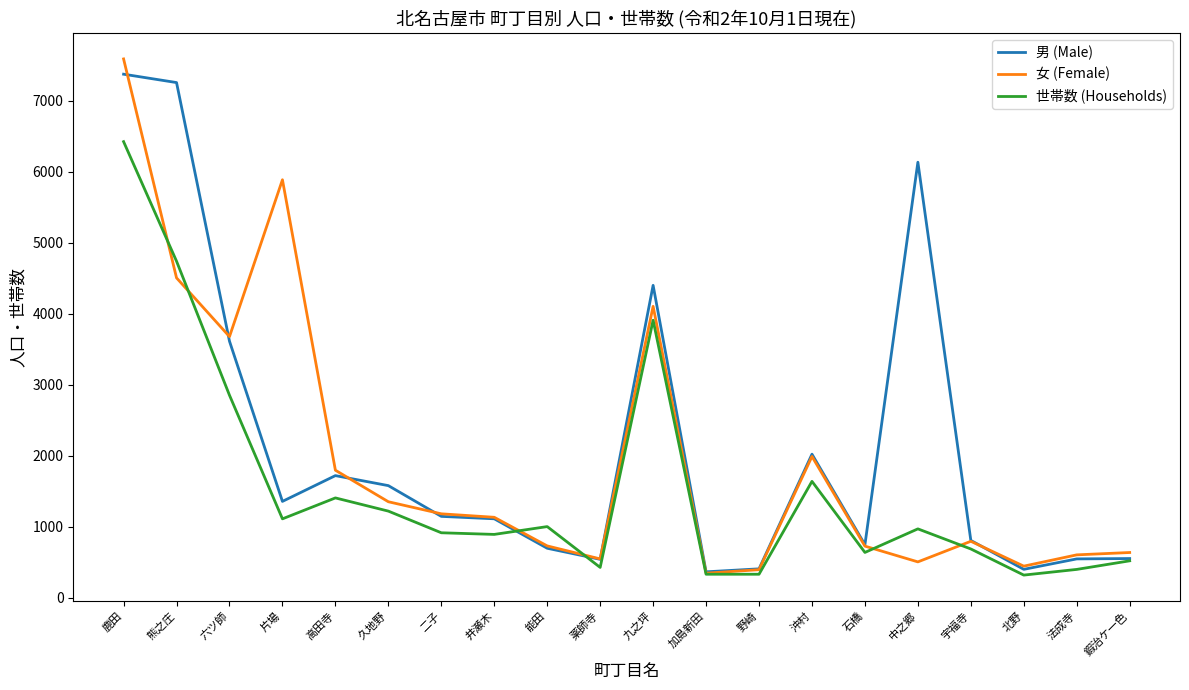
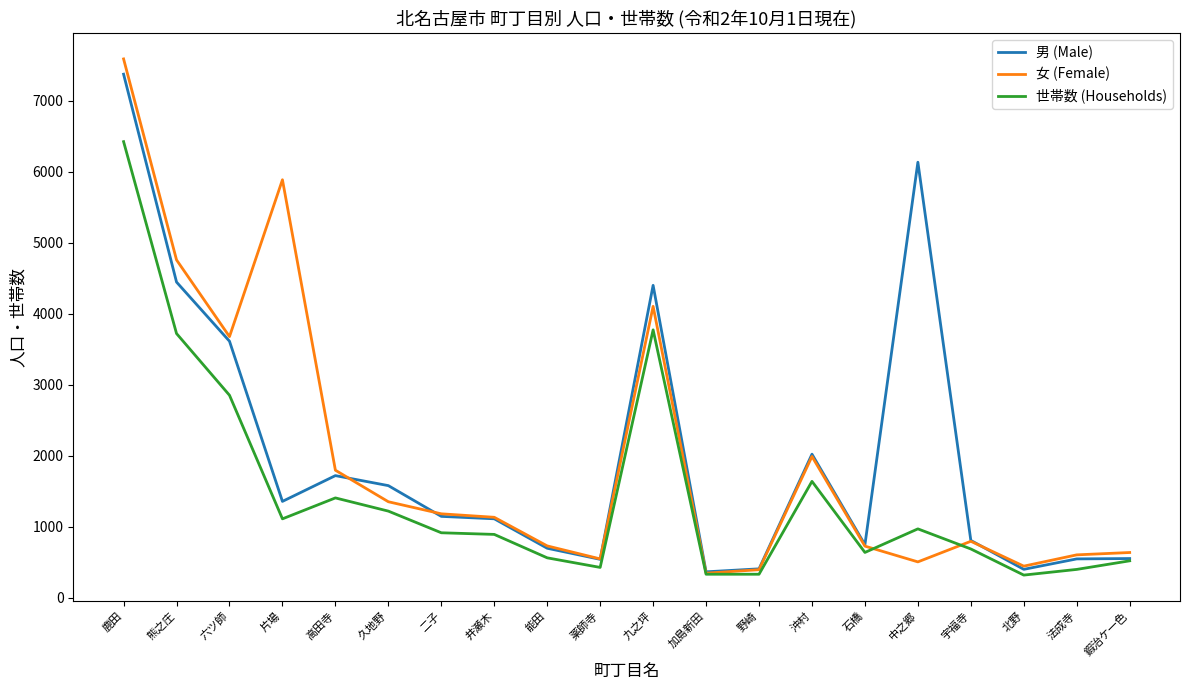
  {
    "男 (Male)": {
      "鹿田": 7400,
-     "熊之庄": 7300,
+     "熊之庄": 4400,
      "六ツ師": 3600,
      "片場": 1400,
      "高田寺": 1700,
      "久地野": 1600,
      "二子": 1100,
      "九之坪": 4400,
      "中之郷": 6100,
      "北野": 400,
      "法成寺": 500
    },
    "女 (Female)": {
      "鹿田": 7600,
-     "熊之庄": 4500,
+     "熊之庄": 4800,
      "六ツ師": 3700,
      "片場": 5900,
      "高田寺": 1800,
      "久地野": 1300,
      "二子": 1200,
      "九之坪": 4100,
      "中之郷": 500,
      "北野": 400,
      "法成寺": 600,
      "鍜治ケ一色": 600
    },
    "世帯数 (Households)": {
      "鹿田": 6400,
-     "熊之庄": 4700,
+     "熊之庄": 3700,
      "六ツ師": 2800,
      "片場": 1100,
      "高田寺": 1400,
      "久地野": 1200,
      "二子": 900,
      "井瀬木": 900,
-     "能田": 1000,
+     "能田": 600,
      "薬師寺": 400,
-     "九之坪": 3900,
+     "九之坪": 3800,
      "野崎": 300,
      "沖村": 1600,
      "石橋": 600,
      "中之郷": 1000,
      "宇福寺": 700,
      "北野": 300,
      "法成寺": 400
    }
  }
